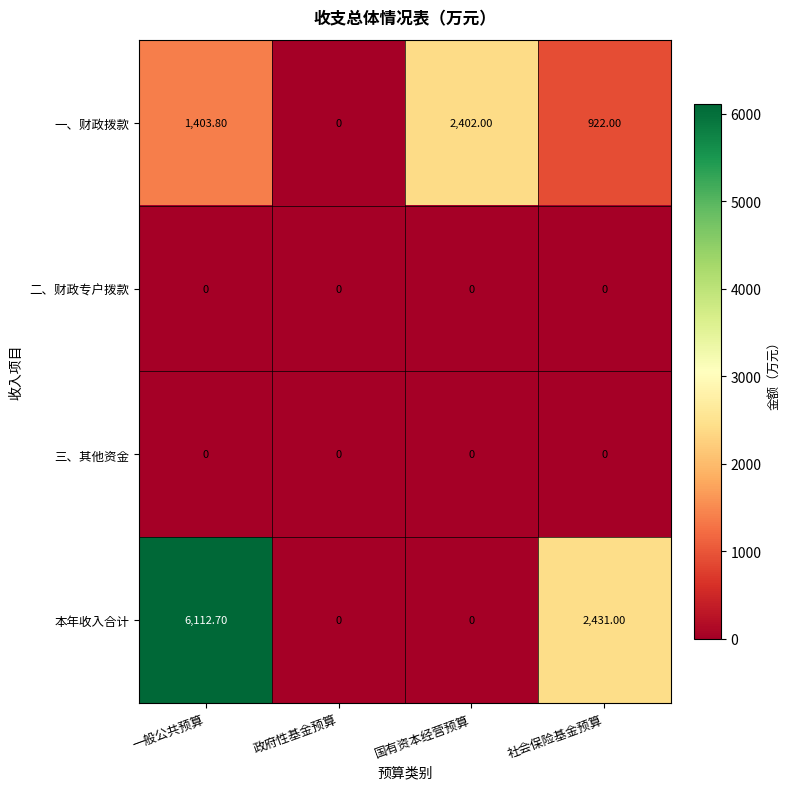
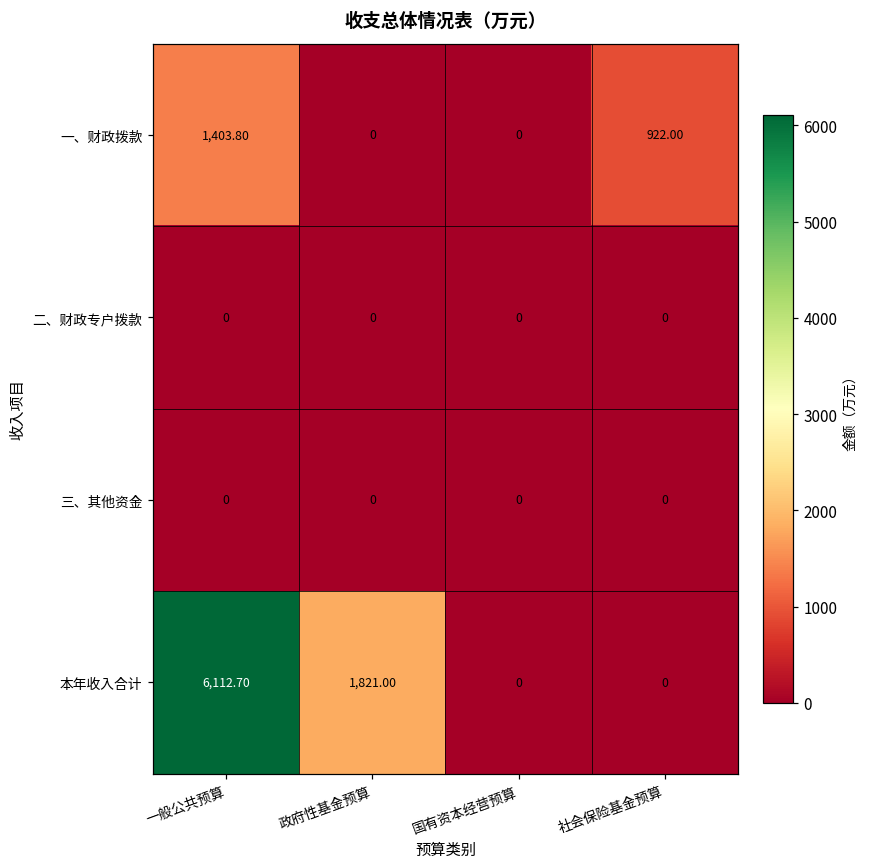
  {
    "一、财政拨款": {
      "一般公共预算": "1,403.80",
      "政府性基金预算": "0",
-     "国有资本经营预算": "2,402.00",
+     "国有资本经营预算": "0",
      "社会保险基金预算": "922.00"
    },
    "二、财政专户拨款": {
      "一般公共预算": "0",
      "政府性基金预算": "0",
      "国有资本经营预算": "0",
      "社会保险基金预算": "0"
    },
    "三、其他资金": {
      "一般公共预算": "0",
      "政府性基金预算": "0",
      "国有资本经营预算": "0",
      "社会保险基金预算": "0"
    },
    "本年收入合计": {
      "一般公共预算": "6,112.70",
-     "政府性基金预算": "0",
+     "政府性基金预算": "1,821.00",
      "国有资本经营预算": "0",
-     "社会保险基金预算": "2,431.00"
+     "社会保险基金预算": "0"
    }
  }
